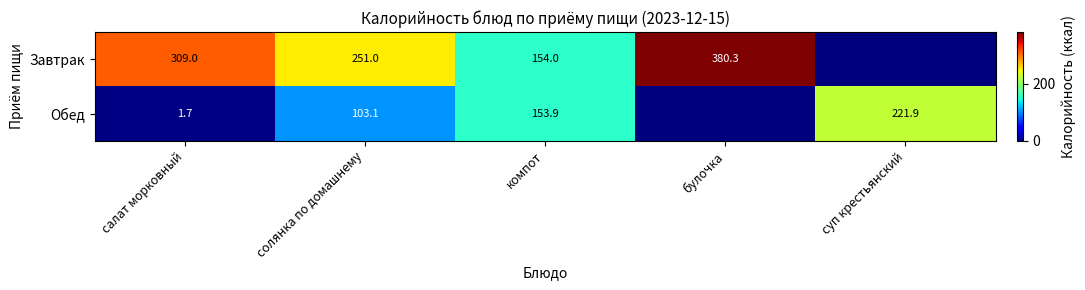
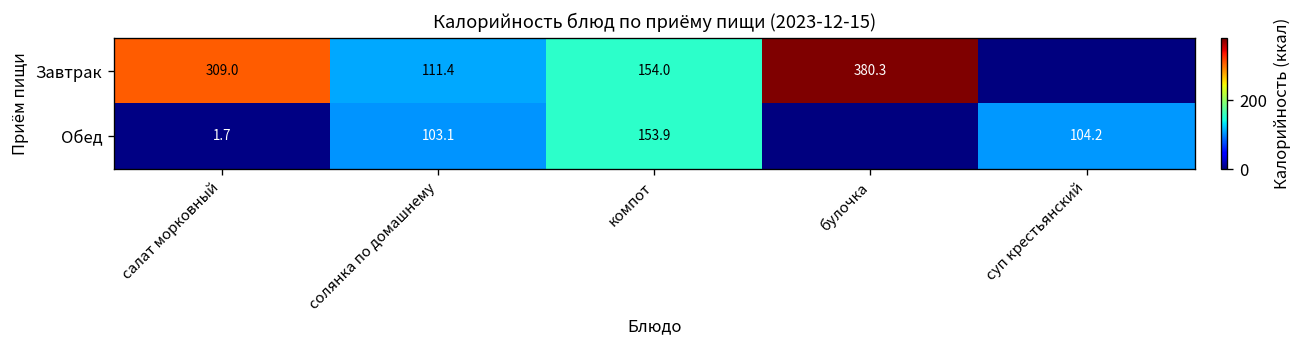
  {
    "Завтрак": {
      "салат морковный": 309.0,
-     "солянка по домашнему": 251.0,
+     "солянка по домашнему": 111.4,
      "компот": 154.0,
      "булочка": 380.3
    },
    "Обед": {
      "салат морковный": 1.7,
      "солянка по домашнему": 103.1,
      "компот": 153.9,
-     "суп крестьянский": 221.9
+     "суп крестьянский": 104.2
    }
  }
